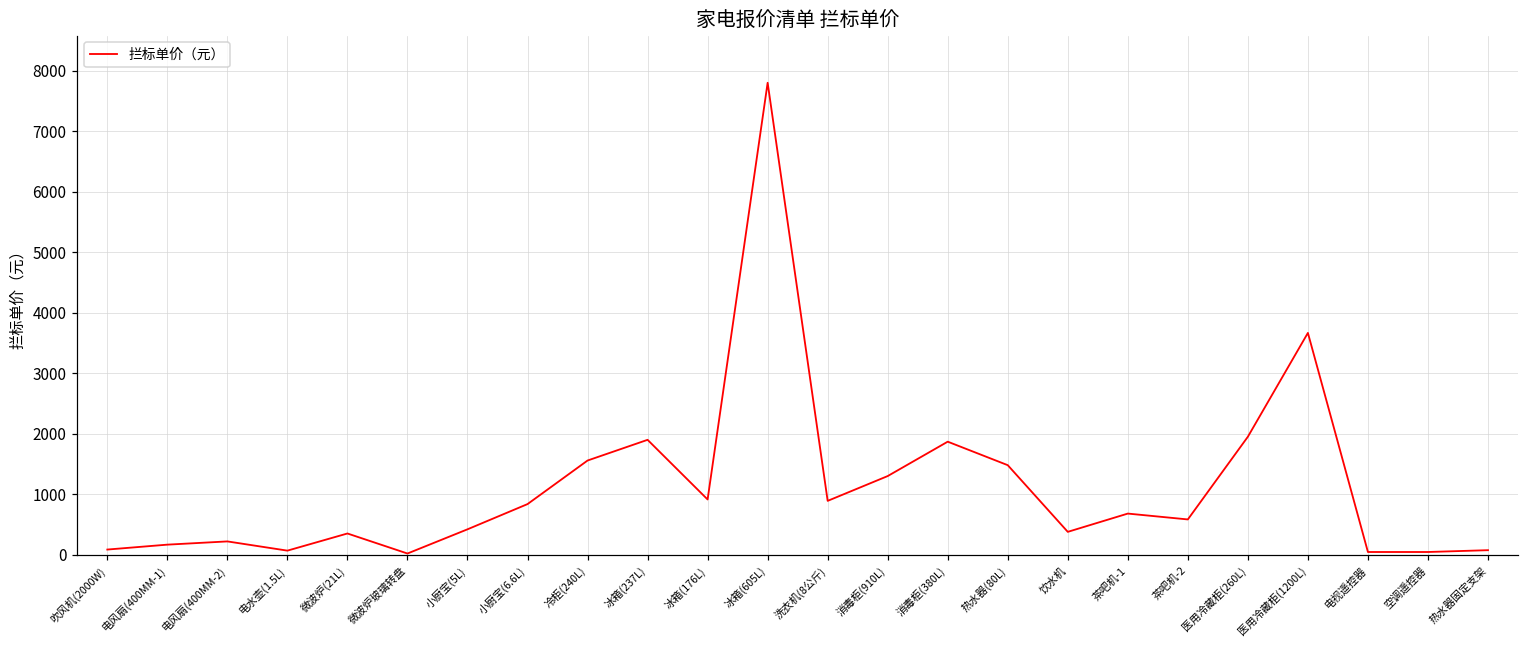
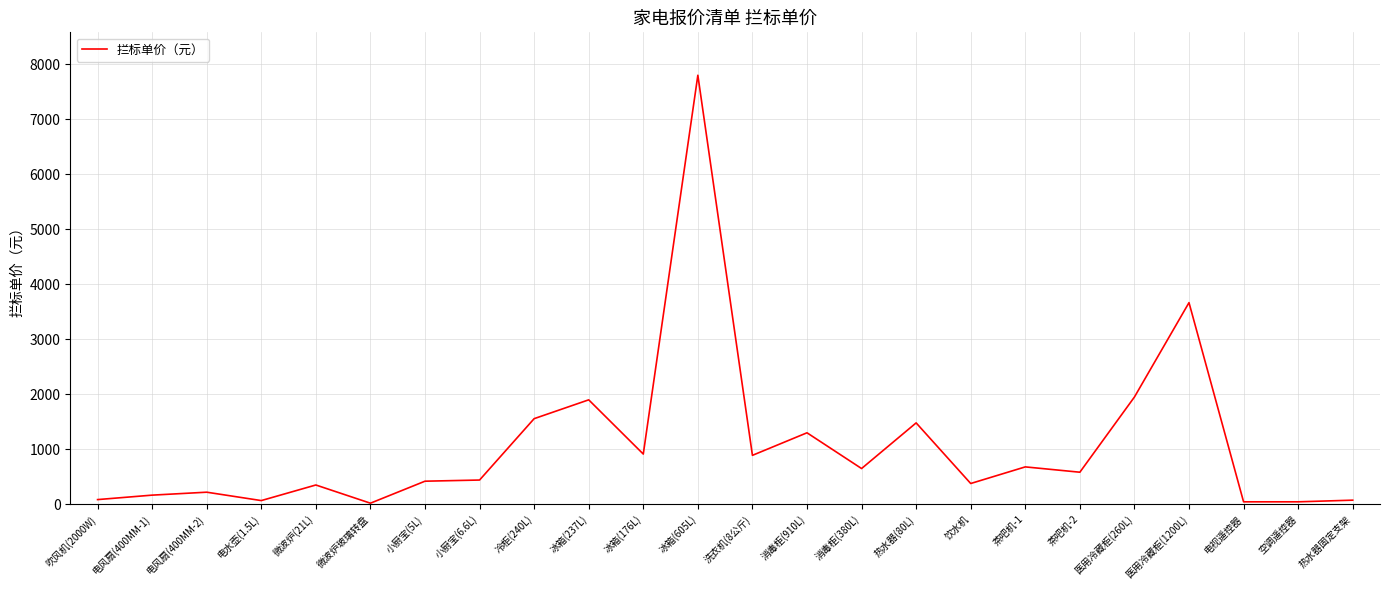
  {
    "吹风机(2000W)": 100,
    "电风扇(400MM-1)": 200,
    "电风扇(400MM-2)": 200,
    "电水壶(1.5L)": 100,
    "微波炉(21L)": 400,
    "微波炉玻璃转盘": 0,
    "小厨宝(5L)": 400,
-   "小厨宝(6.6L)": 800,
+   "小厨宝(6.6L)": 400,
    "冷柜(240L)": 1600,
    "冰箱(237L)": 1900,
    "冰箱(176L)": 900,
    "冰箱(605L)": 7800,
    "洗衣机(8公斤)": 900,
    "消毒柜(910L)": 1300,
-   "消毒柜(380L)": 1900,
+   "消毒柜(380L)": 700,
    "热水器(80L)": 1500,
    "饮水机": 400,
    "茶吧机-1": 700,
    "茶吧机-2": 600,
    "医用冷藏柜(260L)": 2000,
    "医用冷藏柜(1200L)": 3700,
    "电视遥控器": 0,
    "空调遥控器": 0,
    "热水器固定支架": 100
  }
